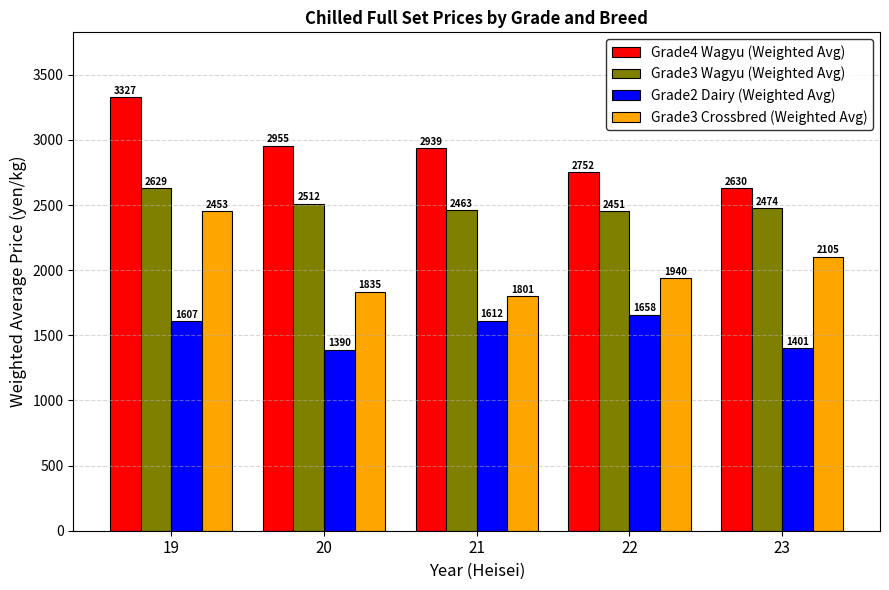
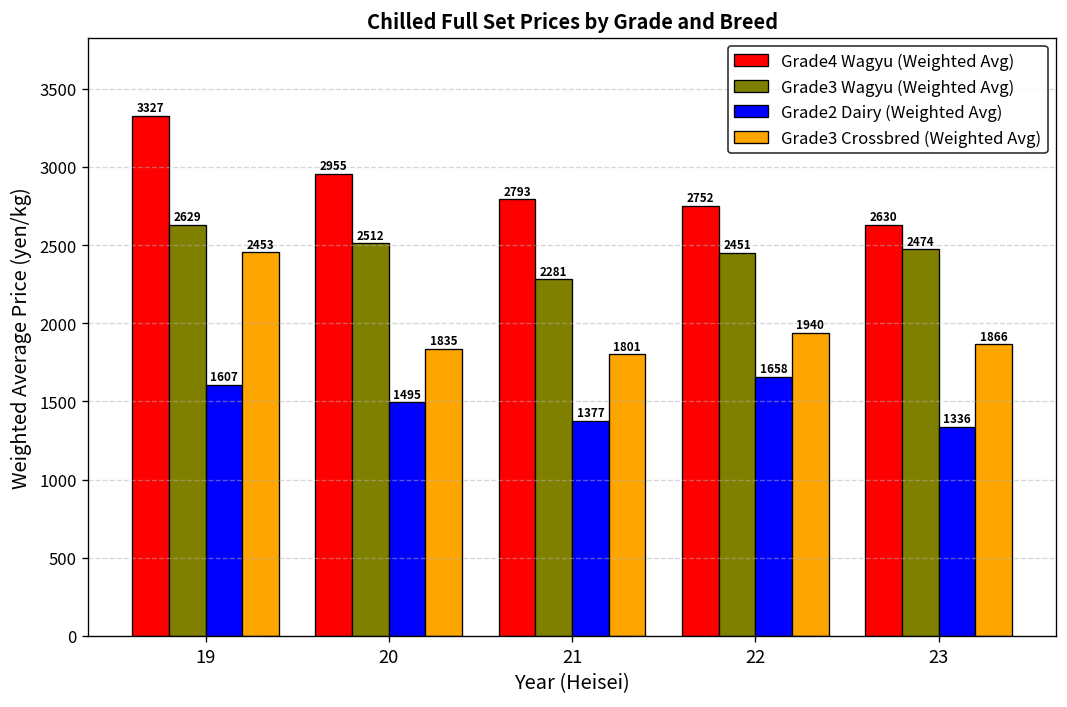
  {
    "Grade4 Wagyu (Weighted Avg)": {
      "19": 3327,
      "20": 2955,
-     "21": 2939,
+     "21": 2793,
      "22": 2752,
      "23": 2630
    },
    "Grade3 Wagyu (Weighted Avg)": {
      "19": 2629,
      "20": 2512,
-     "21": 2463,
+     "21": 2281,
      "22": 2451,
      "23": 2474
    },
    "Grade2 Dairy (Weighted Avg)": {
      "19": 1607,
-     "20": 1390,
-     "21": 1612,
+     "20": 1495,
+     "21": 1377,
      "22": 1658,
-     "23": 1401
+     "23": 1336
    },
    "Grade3 Crossbred (Weighted Avg)": {
      "19": 2453,
      "20": 1835,
      "21": 1801,
      "22": 1940,
-     "23": 2105
+     "23": 1866
    }
  }
